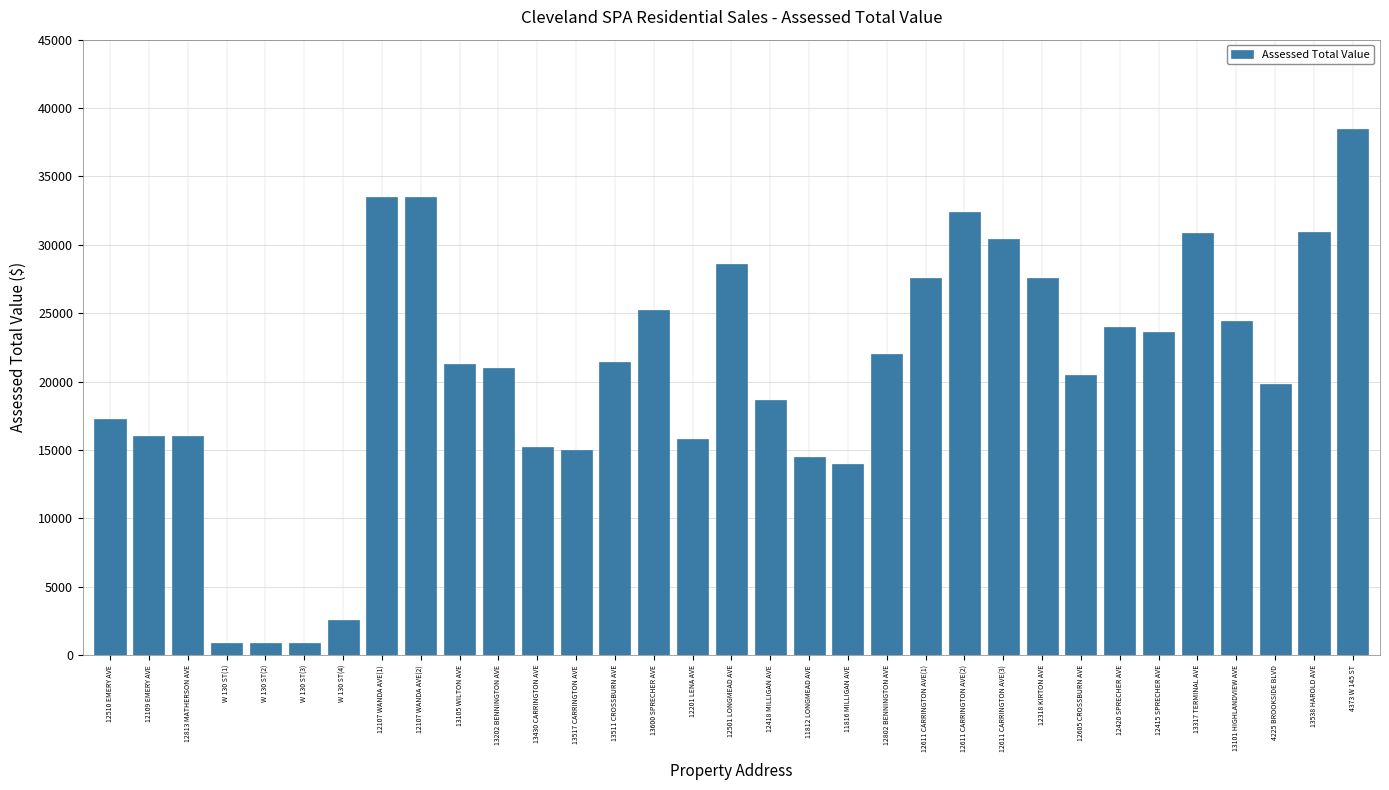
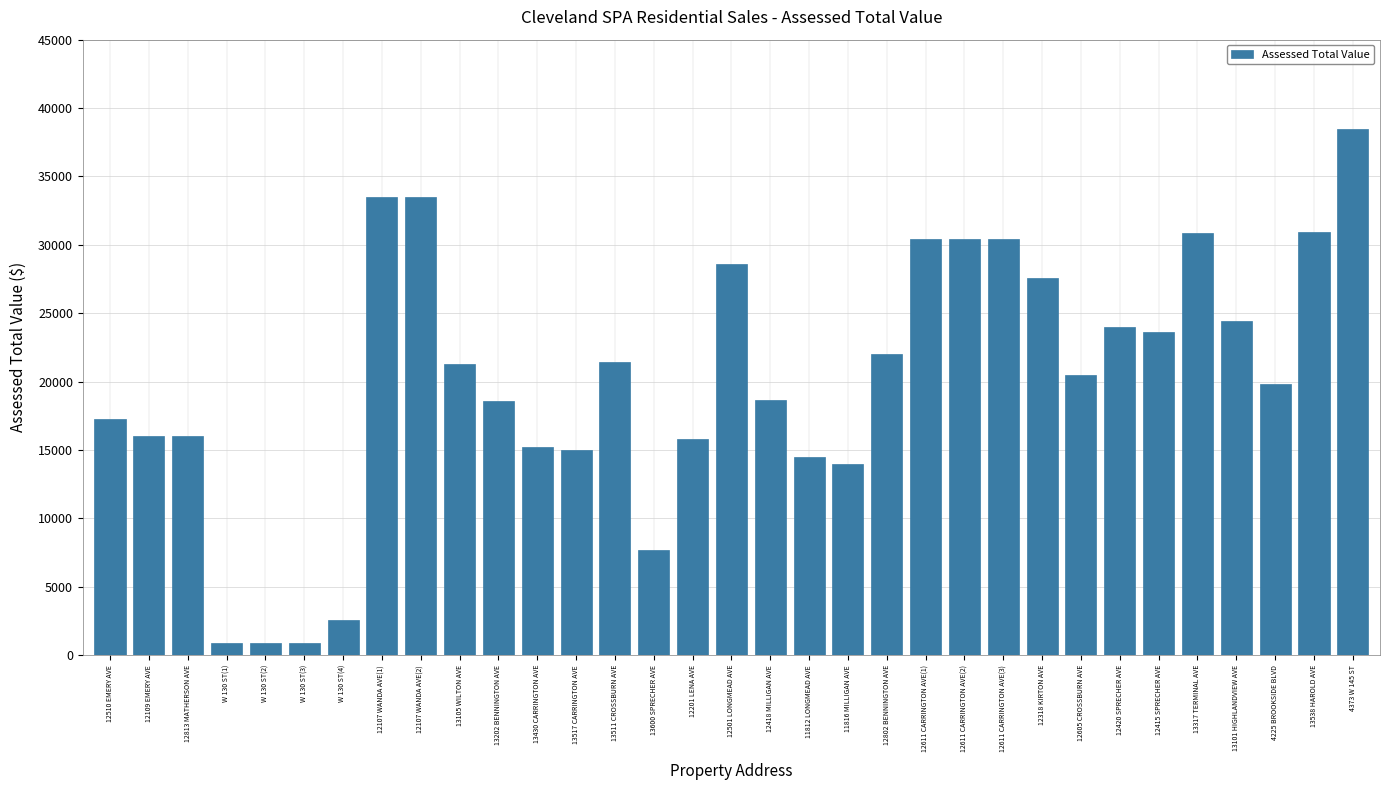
  {
    "12510 EMERY AVE": 17300,
    "12109 EMERY AVE": 16000,
    "12813 MATHERSON AVE": 16000,
    "W 130 ST(1)": 900,
    "W 130 ST(2)": 900,
    "W 130 ST(3)": 900,
    "W 130 ST(4)": 2600,
    "12107 WANDA AVE(1)": 33500,
    "12107 WANDA AVE(2)": 33500,
    "13105 WILTON AVE": 21300,
-   "13202 BENNINGTON AVE": 21000,
+   "13202 BENNINGTON AVE": 18600,
    "13430 CARRINGTON AVE": 15200,
    "13517 CARRINGTON AVE": 15000,
    "13511 CROSSBURN AVE": 21500,
-   "13600 SPRECHER AVE": 25200,
+   "13600 SPRECHER AVE": 7700,
    "12201 LENA AVE": 15800,
    "12501 LONGMEAD AVE": 28600,
    "12418 MILLIGAN AVE": 18700,
    "11812 LONGMEAD AVE": 14500,
    "11816 MILLIGAN AVE": 14000,
    "12802 BENNINGTON AVE": 22000,
-   "12611 CARRINGTON AVE(1)": 27500,
-   "12611 CARRINGTON AVE(2)": 32400,
+   "12611 CARRINGTON AVE(1)": 30500,
+   "12611 CARRINGTON AVE(2)": 30500,
    "12611 CARRINGTON AVE(3)": 30500,
    "12318 KIRTON AVE": 27500,
    "12605 CROSSBURN AVE": 20500,
    "12420 SPRECHER AVE": 24000,
    "12415 SPRECHER AVE": 23700,
    "13317 TERMINAL AVE": 30800,
    "13101 HIGHLANDVIEW AVE": 24400,
    "4225 BROOKSIDE BLVD": 19800,
    "13538 HAROLD AVE": 30900,
    "4373 W 145 ST": 38500
  }
